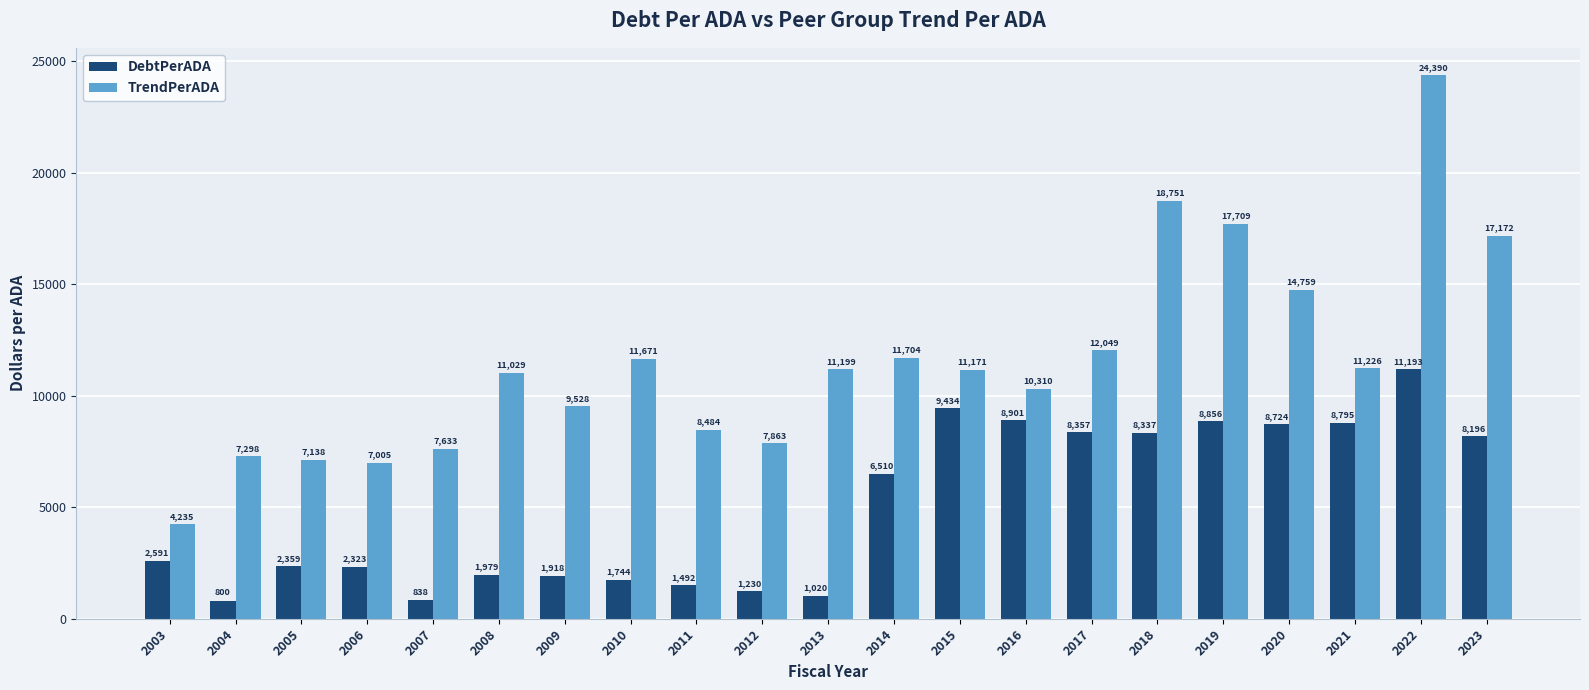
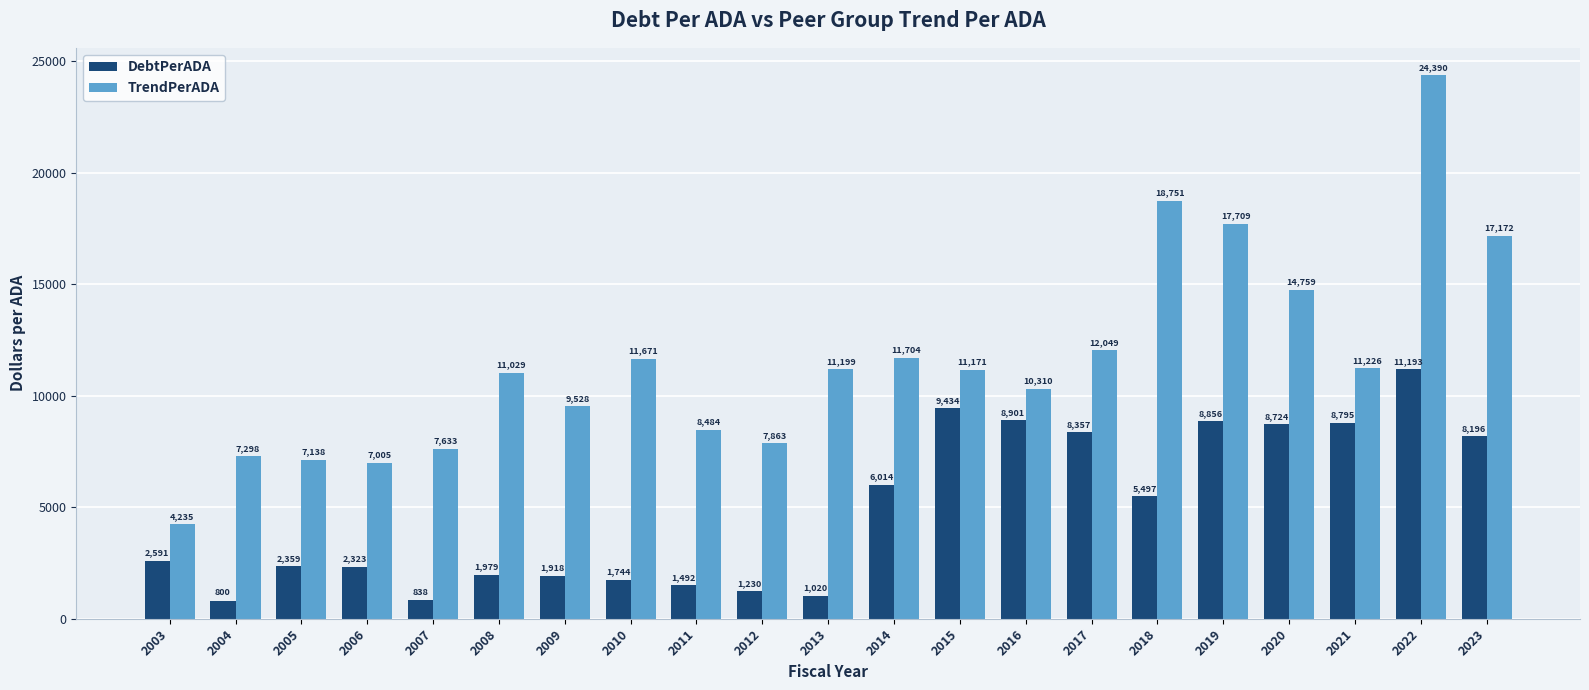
  {
    "DebtPerADA": {
      "2003": "2,591",
      "2004": "800",
      "2005": "2,359",
      "2006": "2,323",
      "2007": "838",
      "2008": "1,979",
      "2009": "1,918",
      "2010": "1,744",
      "2011": "1,492",
      "2012": "1,230",
      "2013": "1,020",
-     "2014": "6,510",
+     "2014": "6,014",
      "2015": "9,434",
      "2016": "8,901",
      "2017": "8,357",
-     "2018": "8,337",
+     "2018": "5,497",
      "2019": "8,856",
      "2020": "8,724",
      "2021": "8,795",
      "2022": "11,193",
      "2023": "8,196"
    },
    "TrendPerADA": {
      "2003": "4,235",
      "2004": "7,298",
      "2005": "7,138",
      "2006": "7,005",
      "2007": "7,633",
      "2008": "11,029",
      "2009": "9,528",
      "2010": "11,671",
      "2011": "8,484",
      "2012": "7,863",
      "2013": "11,199",
      "2014": "11,704",
      "2015": "11,171",
      "2016": "10,310",
      "2017": "12,049",
      "2018": "18,751",
      "2019": "17,709",
      "2020": "14,759",
      "2021": "11,226",
      "2022": "24,390",
      "2023": "17,172"
    }
  }
